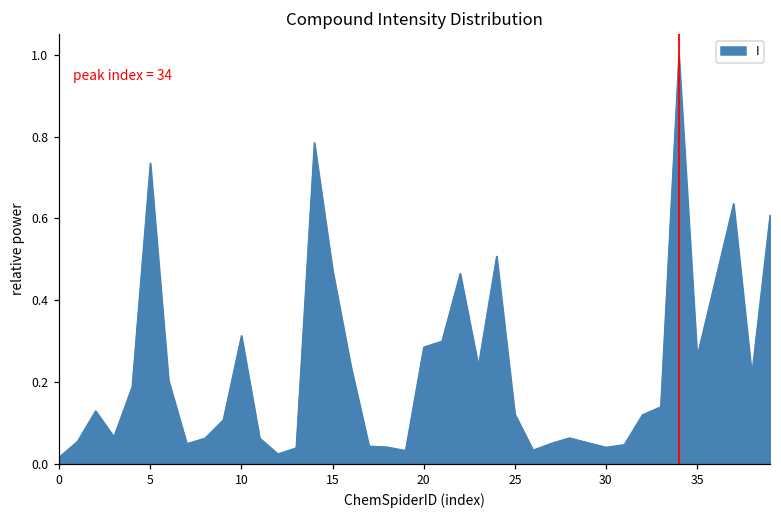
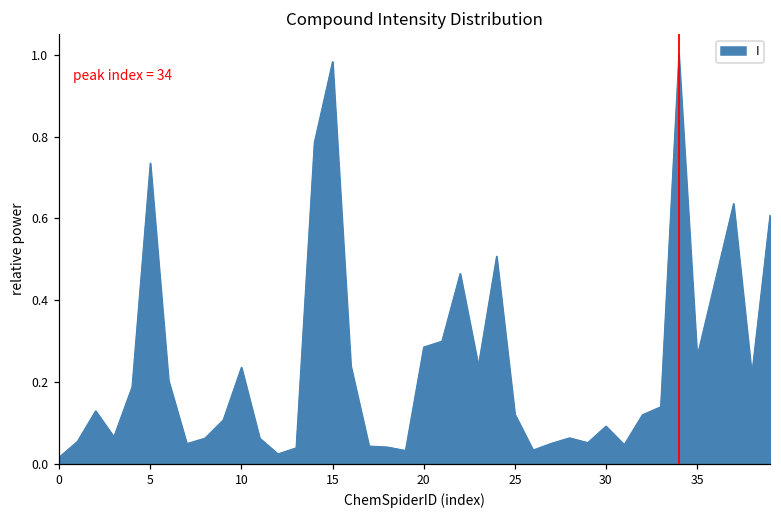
  {
    "0": 0.02,
    "5": 0.74,
-   "10": 0.31,
-   "15": 0.47,
+   "10": 0.24,
+   "15": 0.98,
    "20": 0.29,
    "25": 0.12,
-   "30": 0.04,
+   "30": 0.09,
    "35": 0.26
  }
